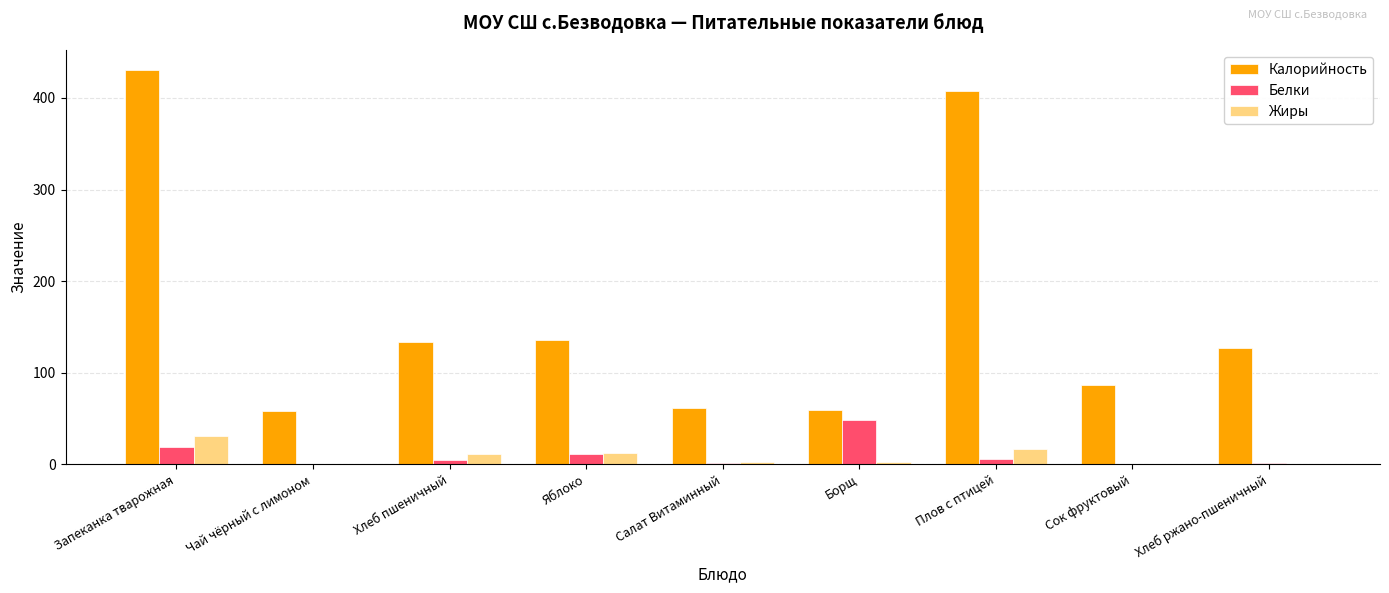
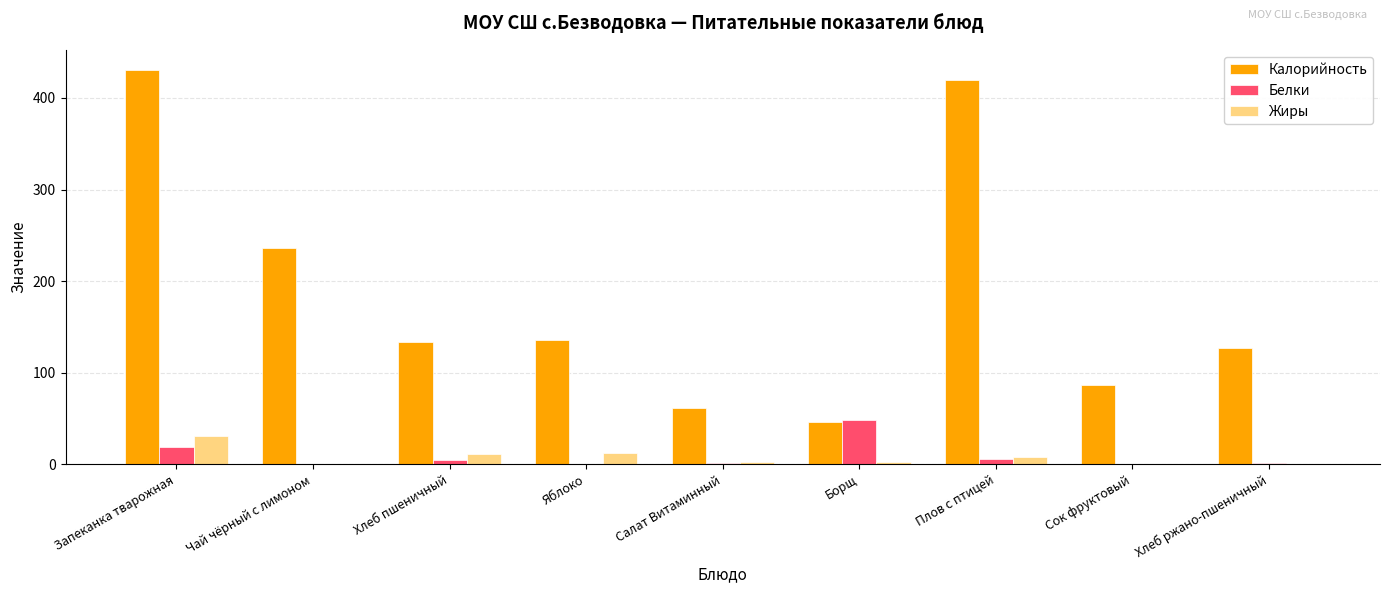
  {
    "Калорийность": {
      "Запеканка тварожная": 430,
-     "Чай чёрный с лимоном": 60,
+     "Чай чёрный с лимоном": 240,
      "Хлеб пшеничный": 130,
      "Яблоко": 140,
      "Салат Витаминный": 60,
-     "Борщ": 60,
-     "Плов с птицей": 410,
+     "Борщ": 50,
+     "Плов с птицей": 420,
      "Сок фруктовый": 90,
      "Хлеб ржано-пшеничный": 130
    },
    "Белки": {
      "Запеканка тварожная": 20,
      "Чай чёрный с лимоном": 0,
      "Хлеб пшеничный": 0,
-     "Яблоко": 10,
+     "Яблоко": 0,
      "Борщ": 50,
      "Плов с птицей": 10,
      "Сок фруктовый": 0
    },
    "Жиры": {
      "Запеканка тварожная": 30,
      "Чай чёрный с лимоном": 0,
      "Хлеб пшеничный": 10,
      "Яблоко": 10,
-     "Плов с птицей": 20,
+     "Плов с птицей": 10,
      "Сок фруктовый": 0,
      "Хлеб ржано-пшеничный": 0
    }
  }
